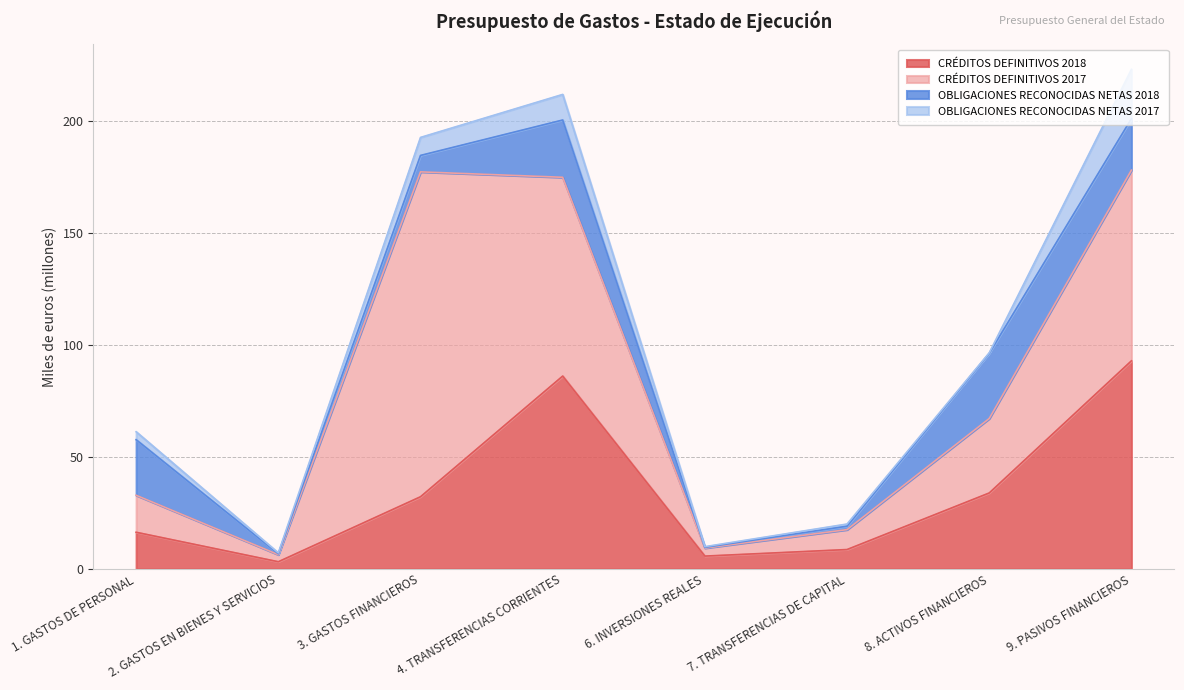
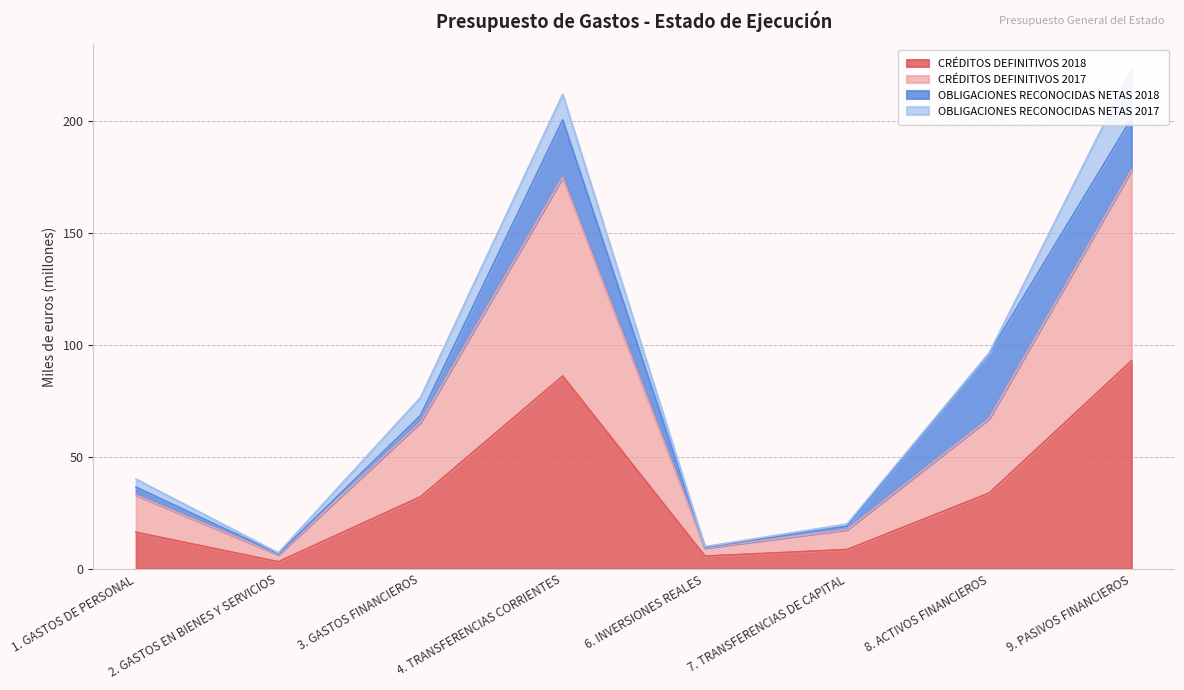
  {
    "CRÉDITOS DEFINITIVOS 2018": {
      "1. GASTOS DE PERSONAL": 16,
      "2. GASTOS EN BIENES Y SERVICIOS": 3,
      "3. GASTOS FINANCIEROS": 32,
      "4. TRANSFERENCIAS CORRIENTES": 86,
      "6. INVERSIONES REALES": 6,
      "7. TRANSFERENCIAS DE CAPITAL": 9,
      "8. ACTIVOS FINANCIEROS": 34,
      "9. PASIVOS FINANCIEROS": 93
    },
    "CRÉDITOS DEFINITIVOS 2017": {
      "1. GASTOS DE PERSONAL": 17,
-     "3. GASTOS FINANCIEROS": 145,
+     "3. GASTOS FINANCIEROS": 33,
      "4. TRANSFERENCIAS CORRIENTES": 89,
      "7. TRANSFERENCIAS DE CAPITAL": 9,
      "8. ACTIVOS FINANCIEROS": 33,
      "9. PASIVOS FINANCIEROS": 85
    },
    "OBLIGACIONES RECONOCIDAS NETAS 2018": {
-     "1. GASTOS DE PERSONAL": 25,
-     "3. GASTOS FINANCIEROS": 7,
+     "1. GASTOS DE PERSONAL": 4,
+     "3. GASTOS FINANCIEROS": 3,
      "4. TRANSFERENCIAS CORRIENTES": 26
    },
    "OBLIGACIONES RECONOCIDAS NETAS 2017": {
      "1. GASTOS DE PERSONAL": 4,
      "3. GASTOS FINANCIEROS": 8,
      "4. TRANSFERENCIAS CORRIENTES": 11
    }
  }
